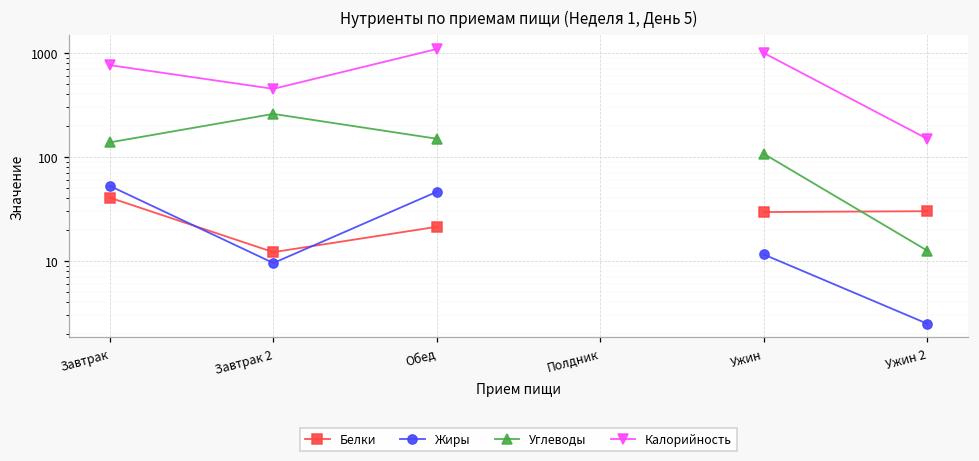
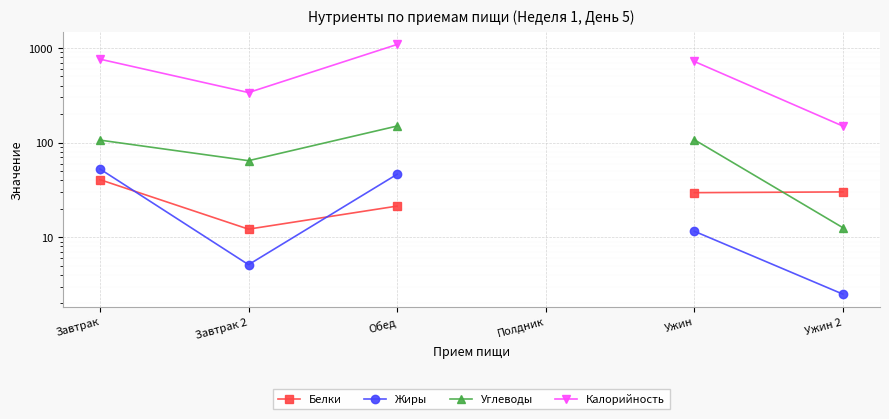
  {
    "Белки": {
      "Завтрак": 41,
      "Завтрак 2": 12,
      "Обед": 21,
      "Ужин": 30,
      "Ужин 2": 30
    },
    "Жиры": {
      "Завтрак": 50,
-     "Завтрак 2": 10,
+     "Завтрак 2": 5,
      "Обед": 50,
      "Ужин": 12,
      "Ужин 2": 2.5
    },
    "Углеводы": {
-     "Завтрак": 140,
-     "Завтрак 2": 260,
+     "Завтрак": 110,
+     "Завтрак 2": 60,
      "Обед": 150,
      "Ужин": 110,
      "Ужин 2": 13
    },
    "Калорийность": {
      "Завтрак": 800,
-     "Завтрак 2": 500,
+     "Завтрак 2": 340,
      "Обед": 1100,
-     "Ужин": 1000,
+     "Ужин": 700,
      "Ужин 2": 150
    }
  }
